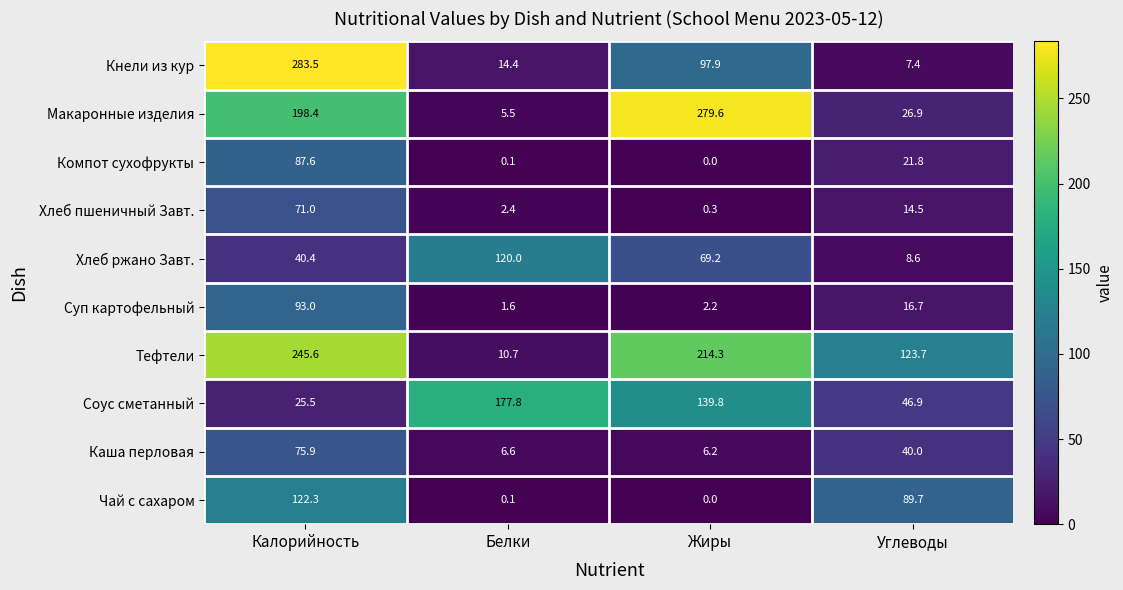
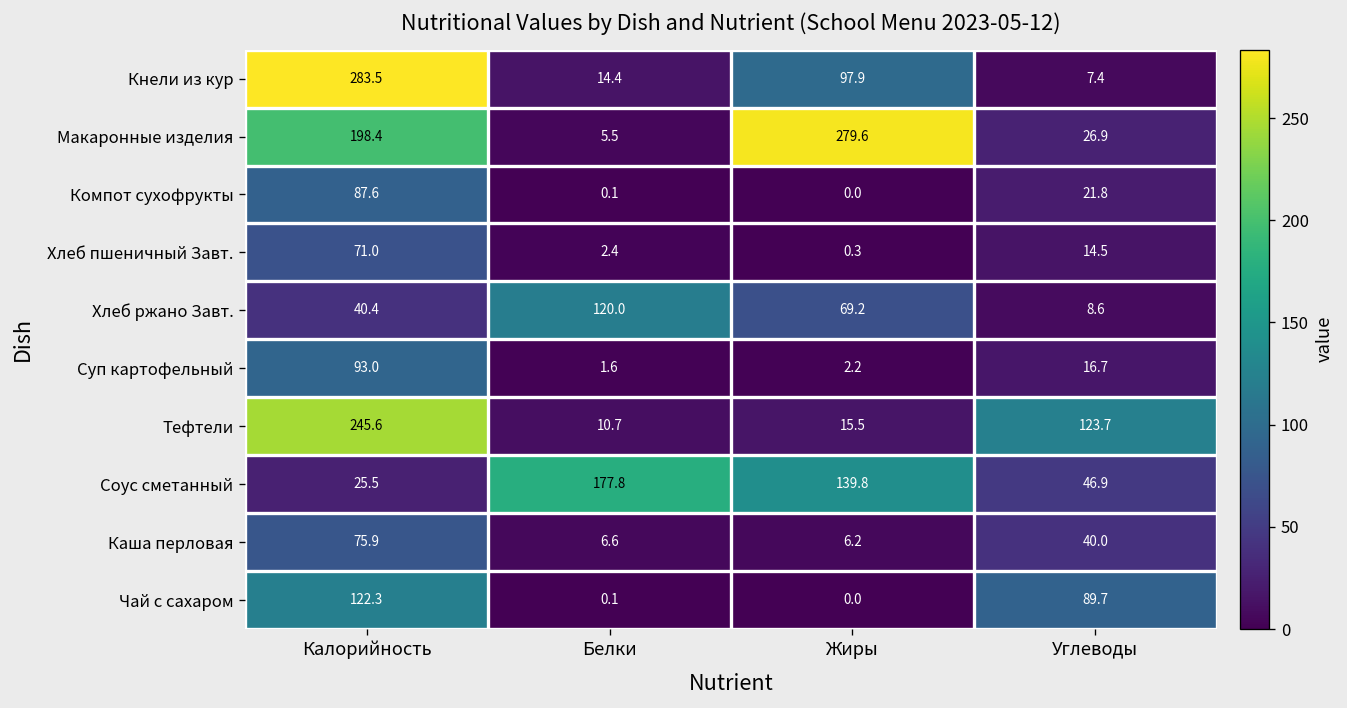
  {
    "Кнели из кур": {
      "Калорийность": 283.5,
      "Белки": 14.4,
      "Жиры": 97.9,
      "Углеводы": 7.4
    },
    "Макаронные изделия": {
      "Калорийность": 198.4,
      "Белки": 5.5,
      "Жиры": 279.6,
      "Углеводы": 26.9
    },
    "Компот сухофрукты": {
      "Калорийность": 87.6,
      "Белки": 0.1,
      "Жиры": 0.0,
      "Углеводы": 21.8
    },
    "Хлеб пшеничный Завт.": {
      "Калорийность": 71.0,
      "Белки": 2.4,
      "Жиры": 0.3,
      "Углеводы": 14.5
    },
    "Хлеб ржано Завт.": {
      "Калорийность": 40.4,
      "Белки": 120.0,
      "Жиры": 69.2,
      "Углеводы": 8.6
    },
    "Суп картофельный": {
      "Калорийность": 93.0,
      "Белки": 1.6,
      "Жиры": 2.2,
      "Углеводы": 16.7
    },
    "Тефтели": {
      "Калорийность": 245.6,
      "Белки": 10.7,
-     "Жиры": 214.3,
+     "Жиры": 15.5,
      "Углеводы": 123.7
    },
    "Соус сметанный": {
      "Калорийность": 25.5,
      "Белки": 177.8,
      "Жиры": 139.8,
      "Углеводы": 46.9
    },
    "Каша перловая": {
      "Калорийность": 75.9,
      "Белки": 6.6,
      "Жиры": 6.2,
      "Углеводы": 40.0
    },
    "Чай с сахаром": {
      "Калорийность": 122.3,
      "Белки": 0.1,
      "Жиры": 0.0,
      "Углеводы": 89.7
    }
  }
